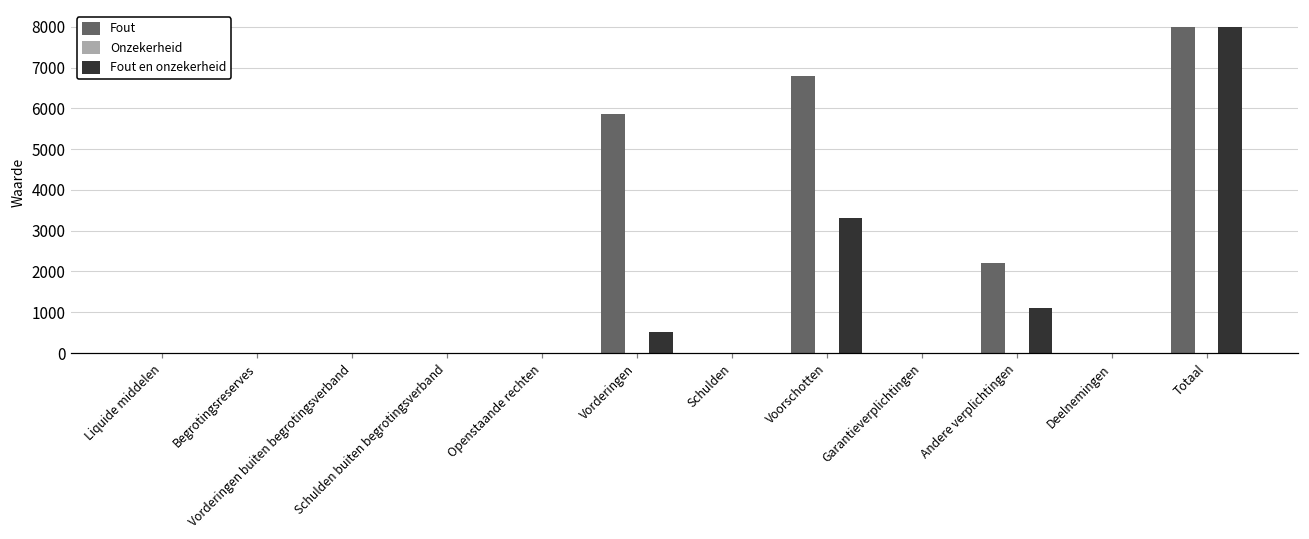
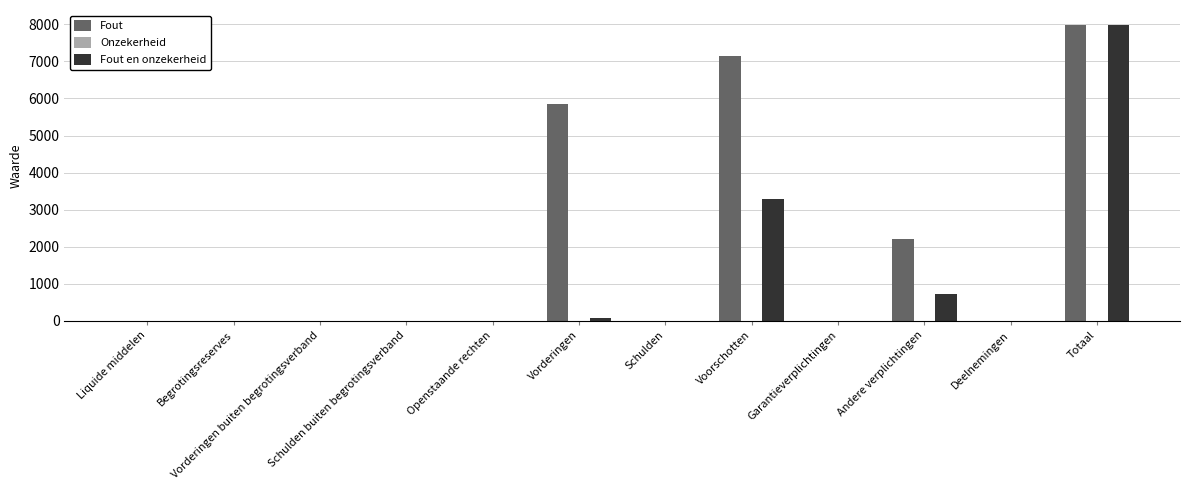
  {
    "Fout": {
      "Liquide middelen": 0,
      "Begrotingsreserves": 0,
      "Vorderingen buiten begrotingsverband": 0,
      "Schulden buiten begrotingsverband": 0,
      "Openstaande rechten": 0,
      "Vorderingen": 5900,
      "Schulden": 0,
-     "Voorschotten": 6800,
+     "Voorschotten": 7100,
      "Garantieverplichtingen": 0,
      "Andere verplichtingen": 2200,
      "Deelnemingen": 0,
      "Totaal": 8000
    },
    "Onzekerheid": {
      "Liquide middelen": 0,
      "Begrotingsreserves": 0,
      "Vorderingen buiten begrotingsverband": 0,
      "Schulden buiten begrotingsverband": 0,
      "Openstaande rechten": 0,
      "Vorderingen": 0,
      "Schulden": 0,
      "Voorschotten": 0,
      "Garantieverplichtingen": 0,
      "Andere verplichtingen": 0,
      "Deelnemingen": 0,
      "Totaal": 0
    },
    "Fout en onzekerheid": {
      "Liquide middelen": 0,
      "Begrotingsreserves": 0,
      "Vorderingen buiten begrotingsverband": 0,
      "Schulden buiten begrotingsverband": 0,
      "Openstaande rechten": 0,
-     "Vorderingen": 500,
+     "Vorderingen": 100,
      "Schulden": 0,
      "Voorschotten": 3300,
      "Garantieverplichtingen": 0,
-     "Andere verplichtingen": 1100,
+     "Andere verplichtingen": 700,
      "Deelnemingen": 0,
      "Totaal": 8000
    }
  }
